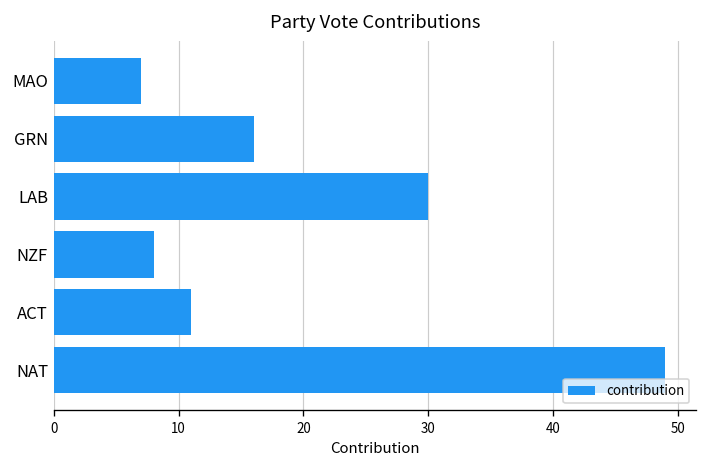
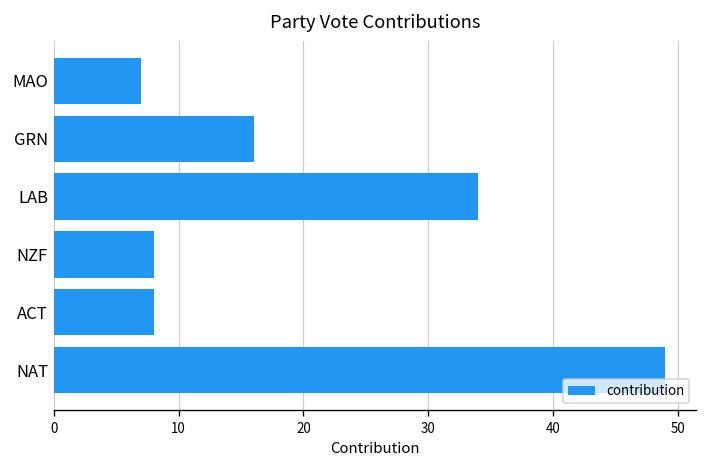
  {
    "MAO": 7,
    "GRN": 16,
-   "LAB": 30,
+   "LAB": 34,
    "NZF": 8,
-   "ACT": 11,
+   "ACT": 8,
    "NAT": 49
  }
